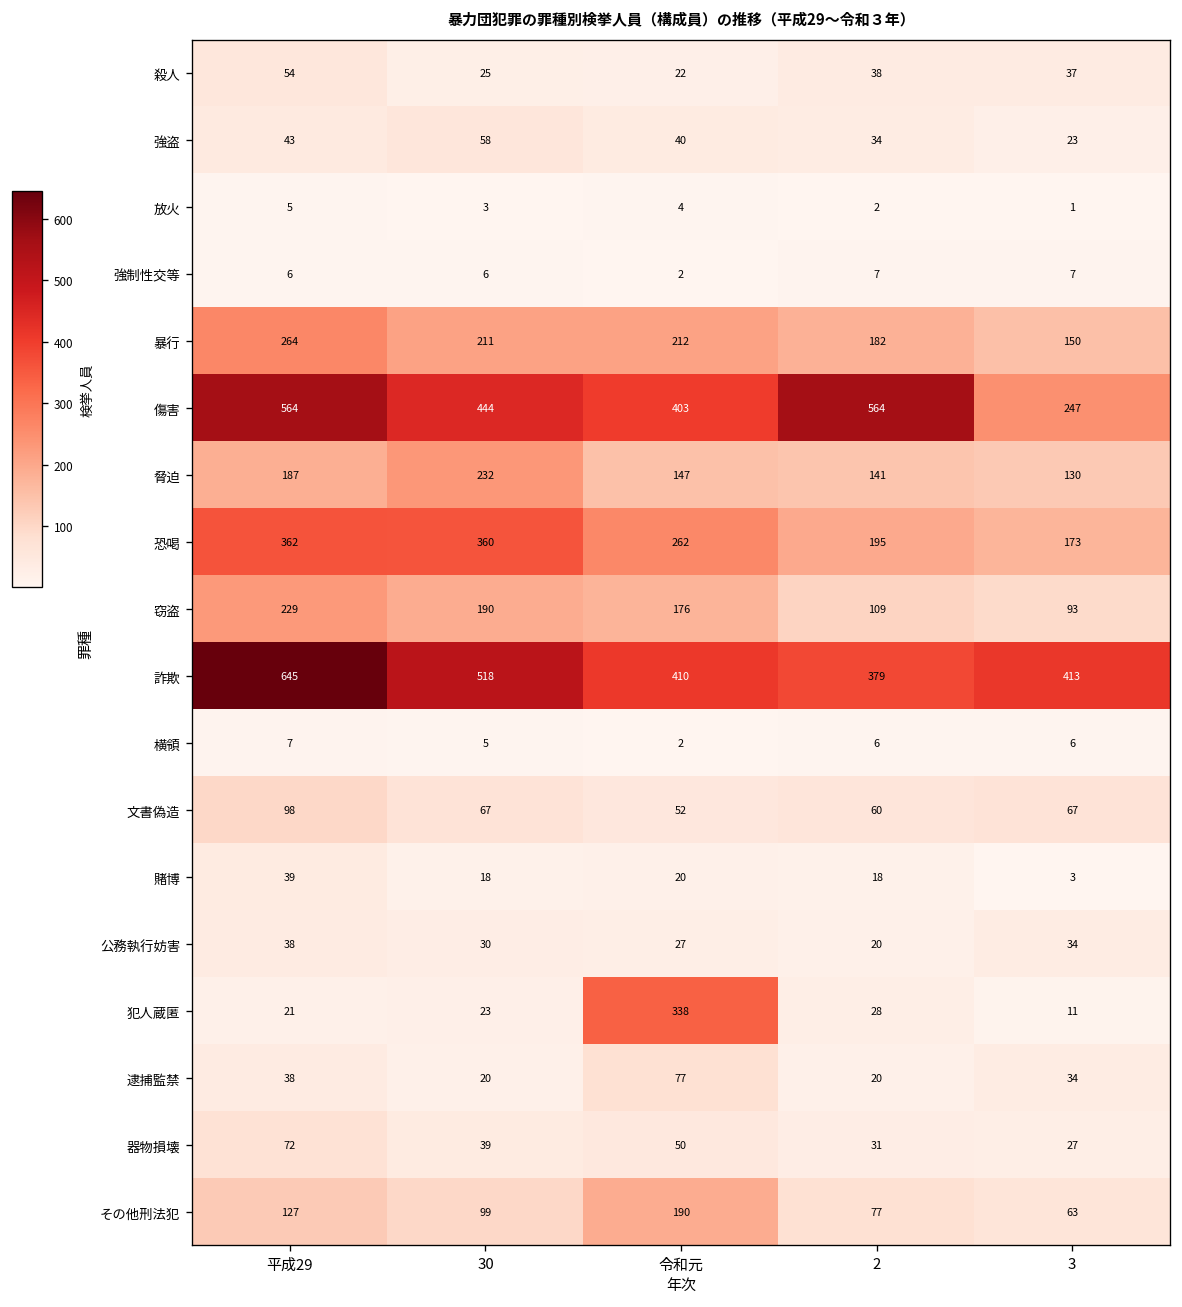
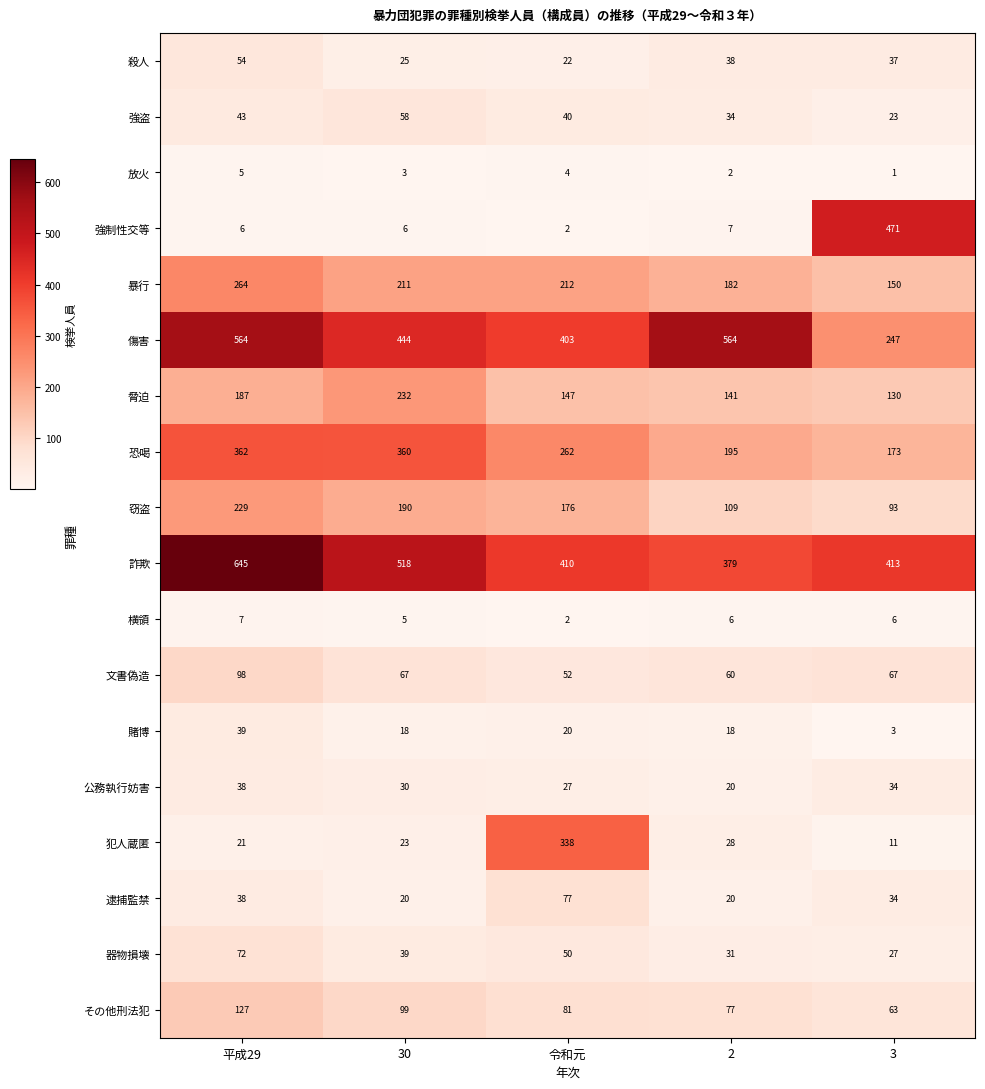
  {
    "殺人": {
      "平成29": 54,
      "30": 25,
      "令和元": 22,
      "2": 38,
      "3": 37
    },
    "強盗": {
      "平成29": 43,
      "30": 58,
      "令和元": 40,
      "2": 34,
      "3": 23
    },
    "放火": {
      "平成29": 5,
      "30": 3,
      "令和元": 4,
      "2": 2,
      "3": 1
    },
    "強制性交等": {
      "平成29": 6,
      "30": 6,
      "令和元": 2,
      "2": 7,
-     "3": 7
+     "3": 471
    },
    "暴行": {
      "平成29": 264,
      "30": 211,
      "令和元": 212,
      "2": 182,
      "3": 150
    },
    "傷害": {
      "平成29": 564,
      "30": 444,
      "令和元": 403,
      "2": 564,
      "3": 247
    },
    "脅迫": {
      "平成29": 187,
      "30": 232,
      "令和元": 147,
      "2": 141,
      "3": 130
    },
    "恐喝": {
      "平成29": 362,
      "30": 360,
      "令和元": 262,
      "2": 195,
      "3": 173
    },
    "窃盗": {
      "平成29": 229,
      "30": 190,
      "令和元": 176,
      "2": 109,
      "3": 93
    },
    "詐欺": {
      "平成29": 645,
      "30": 518,
      "令和元": 410,
      "2": 379,
      "3": 413
    },
    "横領": {
      "平成29": 7,
      "30": 5,
      "令和元": 2,
      "2": 6,
      "3": 6
    },
    "文書偽造": {
      "平成29": 98,
      "30": 67,
      "令和元": 52,
      "2": 60,
      "3": 67
    },
    "賭博": {
      "平成29": 39,
      "30": 18,
      "令和元": 20,
      "2": 18,
      "3": 3
    },
    "公務執行妨害": {
      "平成29": 38,
      "30": 30,
      "令和元": 27,
      "2": 20,
      "3": 34
    },
    "犯人蔵匿": {
      "平成29": 21,
      "30": 23,
      "令和元": 338,
      "2": 28,
      "3": 11
    },
    "逮捕監禁": {
      "平成29": 38,
      "30": 20,
      "令和元": 77,
      "2": 20,
      "3": 34
    },
    "器物損壊": {
      "平成29": 72,
      "30": 39,
      "令和元": 50,
      "2": 31,
      "3": 27
    },
    "その他刑法犯": {
      "平成29": 127,
      "30": 99,
-     "令和元": 190,
+     "令和元": 81,
      "2": 77,
      "3": 63
    }
  }
